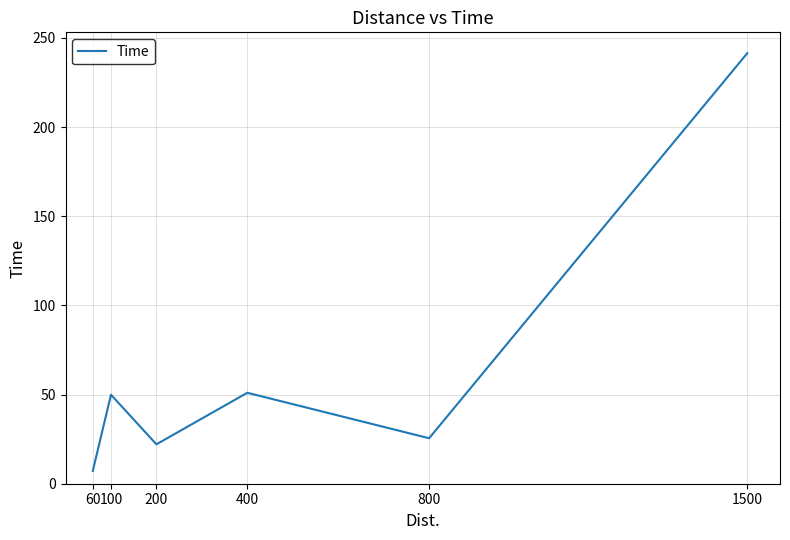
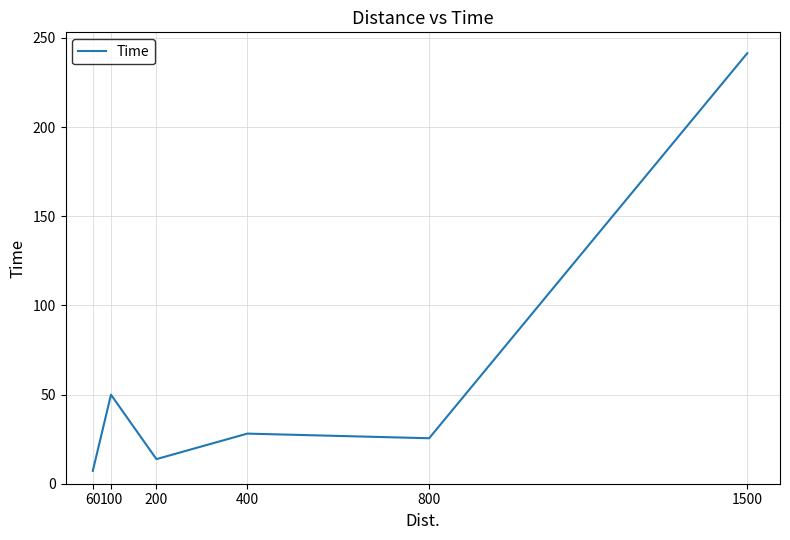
  {
    "60": 7,
    "100": 50,
-   "200": 22,
-   "400": 51,
+   "200": 14,
+   "400": 28,
    "800": 26,
    "1500": 241
  }
